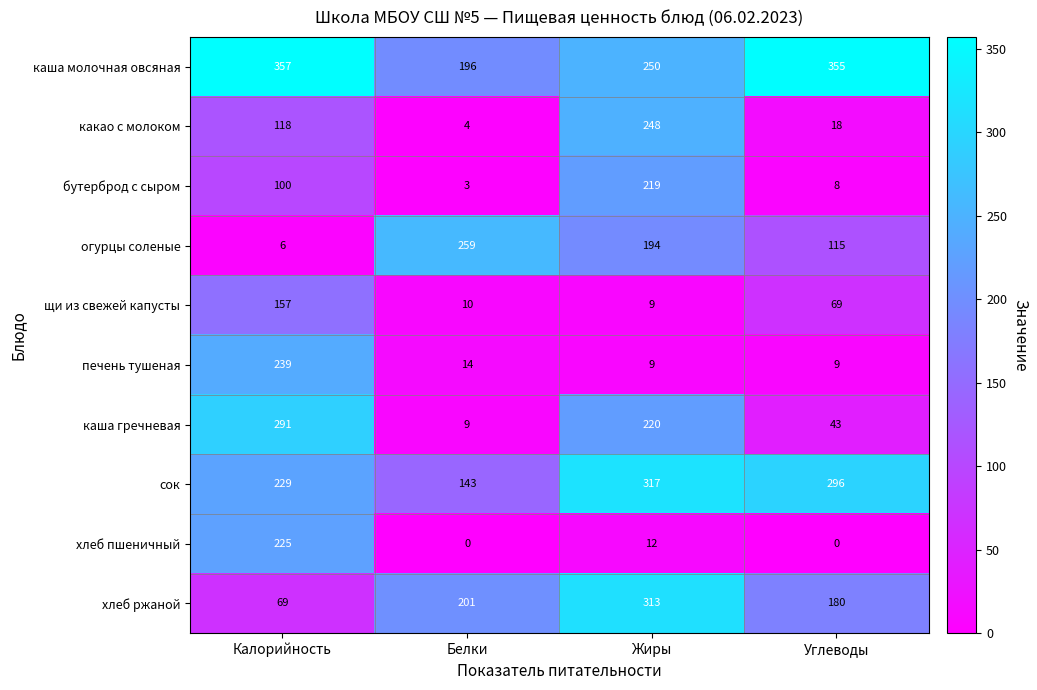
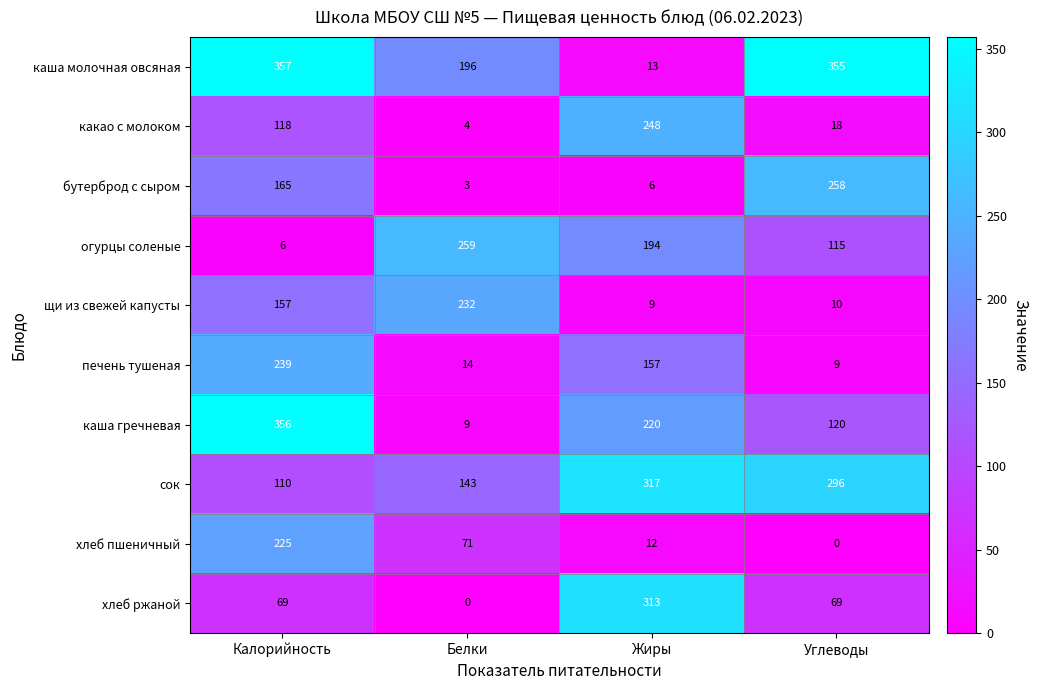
  {
    "каша молочная овсяная": {
      "Калорийность": 357,
      "Белки": 196,
-     "Жиры": 250,
+     "Жиры": 13,
      "Углеводы": 355
    },
    "какао с молоком": {
      "Калорийность": 118,
      "Белки": 4,
      "Жиры": 248,
      "Углеводы": 18
    },
    "бутерброд с сыром": {
-     "Калорийность": 100,
+     "Калорийность": 165,
      "Белки": 3,
-     "Жиры": 219,
-     "Углеводы": 8
+     "Жиры": 6,
+     "Углеводы": 258
    },
    "огурцы соленые": {
      "Калорийность": 6,
      "Белки": 259,
      "Жиры": 194,
      "Углеводы": 115
    },
    "щи из свежей капусты": {
      "Калорийность": 157,
-     "Белки": 10,
+     "Белки": 232,
      "Жиры": 9,
-     "Углеводы": 69
+     "Углеводы": 10
    },
    "печень тушеная": {
      "Калорийность": 239,
      "Белки": 14,
-     "Жиры": 9,
+     "Жиры": 157,
      "Углеводы": 9
    },
    "каша гречневая": {
-     "Калорийность": 291,
+     "Калорийность": 356,
      "Белки": 9,
      "Жиры": 220,
-     "Углеводы": 43
+     "Углеводы": 120
    },
    "сок": {
-     "Калорийность": 229,
+     "Калорийность": 110,
      "Белки": 143,
      "Жиры": 317,
      "Углеводы": 296
    },
    "хлеб пшеничный": {
      "Калорийность": 225,
-     "Белки": 0,
+     "Белки": 71,
      "Жиры": 12,
      "Углеводы": 0
    },
    "хлеб ржаной": {
      "Калорийность": 69,
-     "Белки": 201,
+     "Белки": 0,
      "Жиры": 313,
-     "Углеводы": 180
+     "Углеводы": 69
    }
  }
